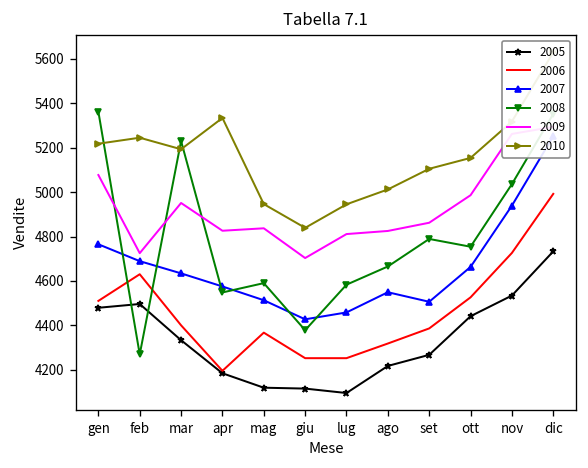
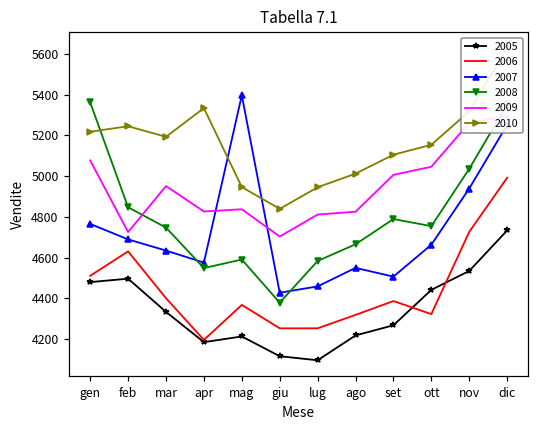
  {
    "2005": {
      "gen": 4480,
      "feb": 4500,
      "mar": 4330,
-     "mag": 4120,
+     "mag": 4210,
      "giu": 4120,
      "lug": 4100,
      "ago": 4220,
      "set": 4270,
      "ott": 4440,
      "nov": 4530,
      "dic": 4730
    },
    "2006": {
      "gen": 4510,
      "feb": 4630,
      "mar": 4400,
      "mag": 4370,
      "giu": 4250,
      "lug": 4250,
      "ago": 4320,
      "set": 4390,
-     "ott": 4530,
+     "ott": 4320,
      "nov": 4730,
      "dic": 4990
    },
    "2007": {
      "gen": 4770,
      "feb": 4690,
      "mar": 4630,
      "apr": 4580,
-     "mag": 4510,
+     "mag": 5400,
      "giu": 4430,
      "lug": 4460,
      "ago": 4550,
      "set": 4510,
      "ott": 4660,
      "nov": 4940
    },
    "2008": {
      "gen": 5360,
-     "feb": 4270,
-     "mar": 5230,
+     "feb": 4850,
+     "mar": 4750,
      "apr": 4550,
      "mag": 4590,
      "giu": 4380,
      "lug": 4580,
      "ago": 4670,
      "set": 4790,
      "ott": 4750,
      "nov": 5040
    },
    "2009": {
      "gen": 5080,
      "feb": 4730,
      "mar": 4950,
      "apr": 4830,
      "mag": 4840,
      "giu": 4700,
      "lug": 4810,
      "ago": 4830,
-     "set": 4860,
-     "ott": 4990
+     "set": 5010,
+     "ott": 5050
    },
    "2010": {
      "gen": 5220,
      "feb": 5250,
      "mar": 5190,
      "apr": 5330,
      "mag": 4950,
      "giu": 4840,
      "lug": 4950,
      "ago": 5010,
      "set": 5110,
      "ott": 5150
    }
  }
